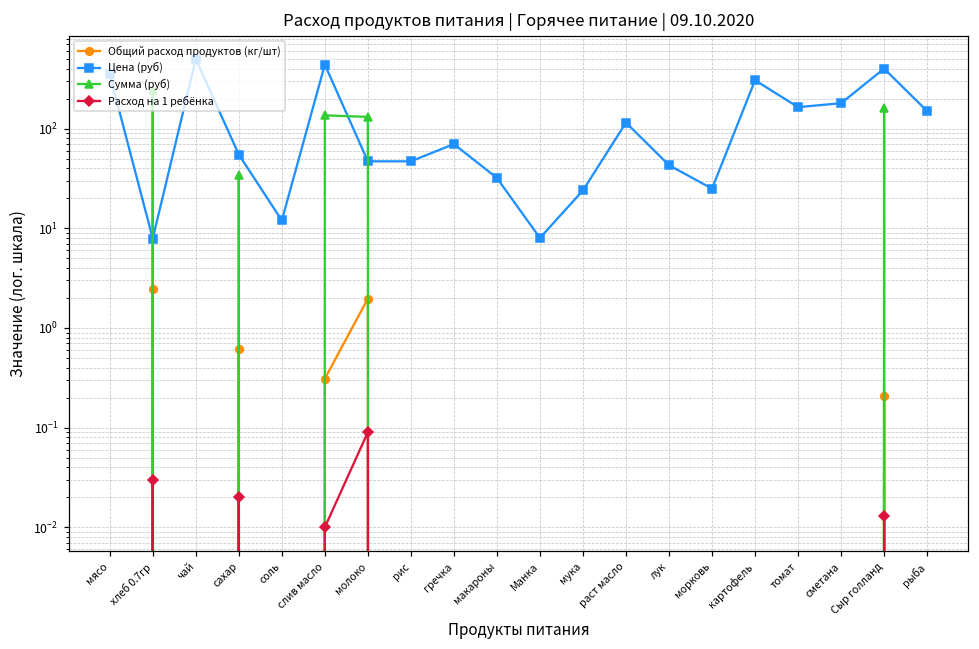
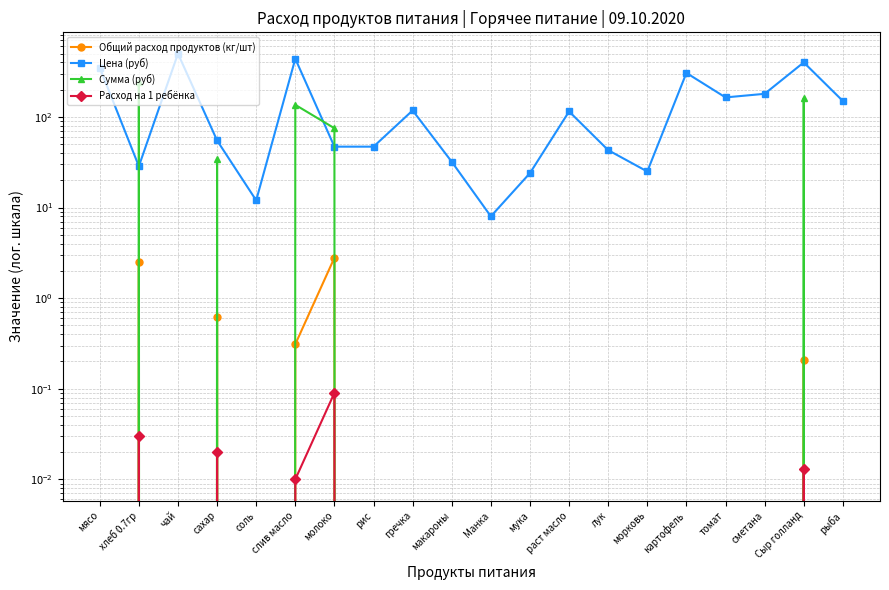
  {
    "Общий расход продуктов (кг/шт)": {
      "хлеб 0.7гр": 2.5,
      "сахар": 0.6,
      "слив масло": 0.3,
-     "молоко": 2.0,
+     "молоко": 2.8,
      "Сыр голланд": 0.2
    },
    "Цена (руб)": {
-     "хлеб 0.7гр": 8,
+     "хлеб 0.7гр": 29,
      "сахар": 60,
      "соль": 12,
      "слив масло": 400,
      "молоко": 50,
      "рис": 50,
-     "гречка": 70,
+     "гречка": 120,
      "макароны": 32,
      "Манка": 8,
      "мука": 24,
      "раст масло": 120,
      "лук": 40,
      "морковь": 25,
      "картофель": 310,
      "томат": 160,
      "сметана": 180,
      "Сыр голланд": 400,
      "рыба": 150
    },
    "Сумма (руб)": {
      "сахар": 34,
      "слив масло": 140,
-     "молоко": 130,
+     "молоко": 80,
      "Сыр голланд": 160
    },
    "Расход на 1 ребёнка": {
      "хлеб 0.7гр": 0.030,
      "сахар": 0.020,
      "слив масло": 0.010,
      "молоко": 0.09,
      "Сыр голланд": 0.013
    }
  }
